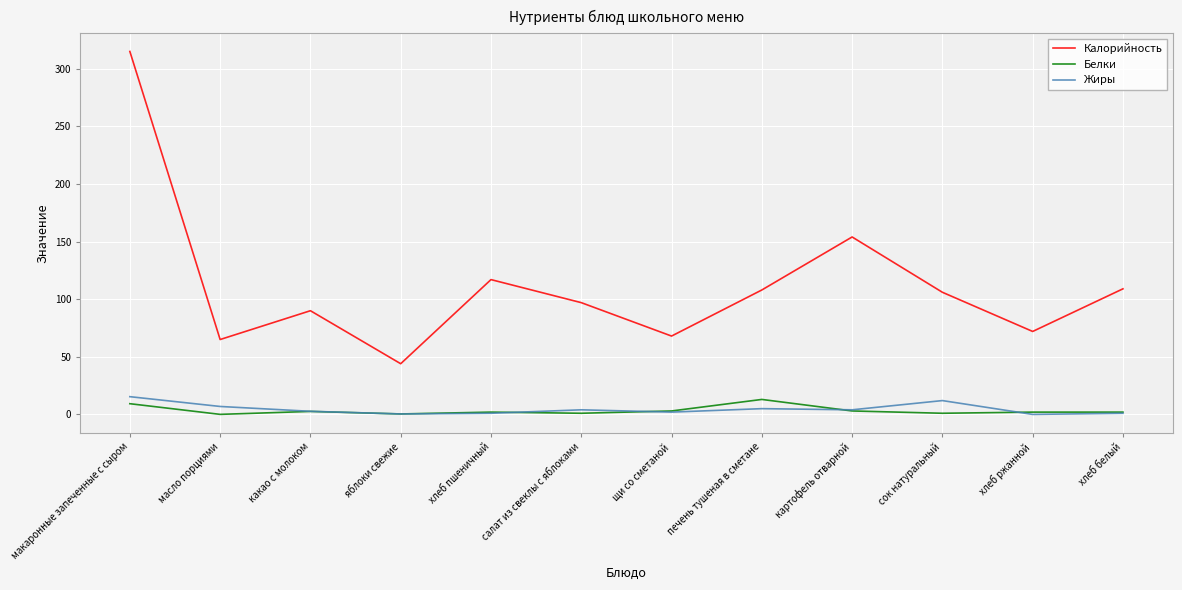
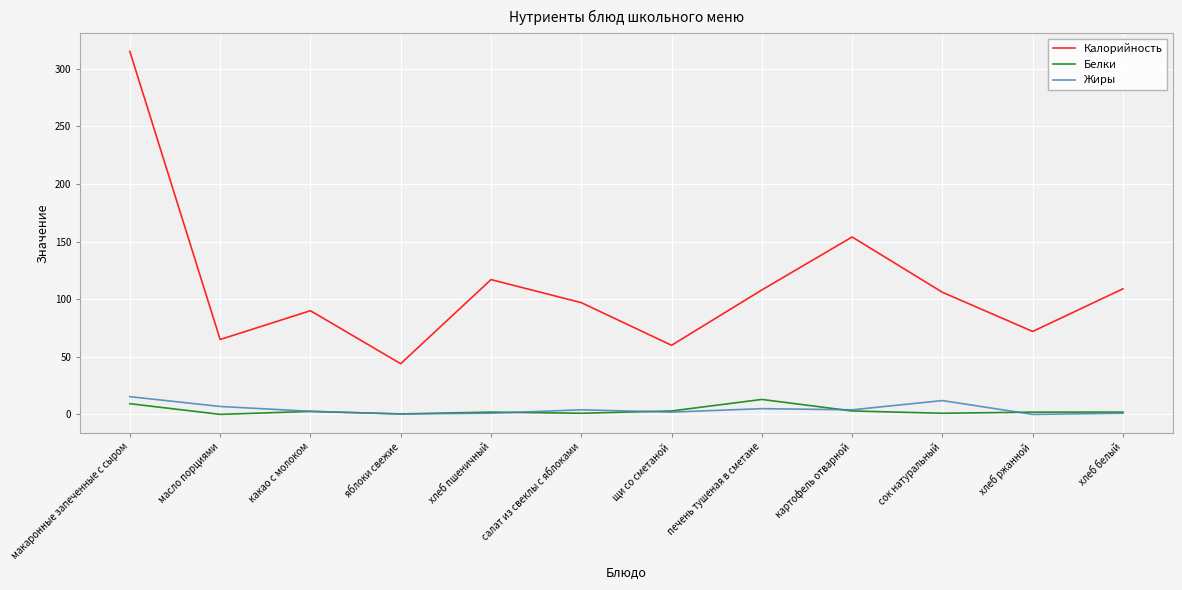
  {
    "Калорийность": {
      "макаронные запеченные с сыром": 315,
      "масло порциями": 65,
      "какао с молоком": 90,
      "яблоки свежие": 44,
      "хлеб пшеничный": 117,
      "салат из свеклы с яблоками": 97,
-     "щи со сметаной": 68,
+     "щи со сметаной": 60,
      "печень тушеная в сметане": 108,
      "картофель отварной": 154,
      "сок натуральный": 106,
      "хлеб ржанной": 72,
      "хлеб белый": 109
    },
    "Белки": {
      "макаронные запеченные с сыром": 9,
      "масло порциями": 0,
      "салат из свеклы с яблоками": 1,
      "печень тушеная в сметане": 13,
      "сок натуральный": 1
    },
    "Жиры": {
      "макаронные запеченные с сыром": 15,
      "масло порциями": 7,
      "салат из свеклы с яблоками": 4,
      "печень тушеная в сметане": 5,
      "сок натуральный": 12
    }
  }
